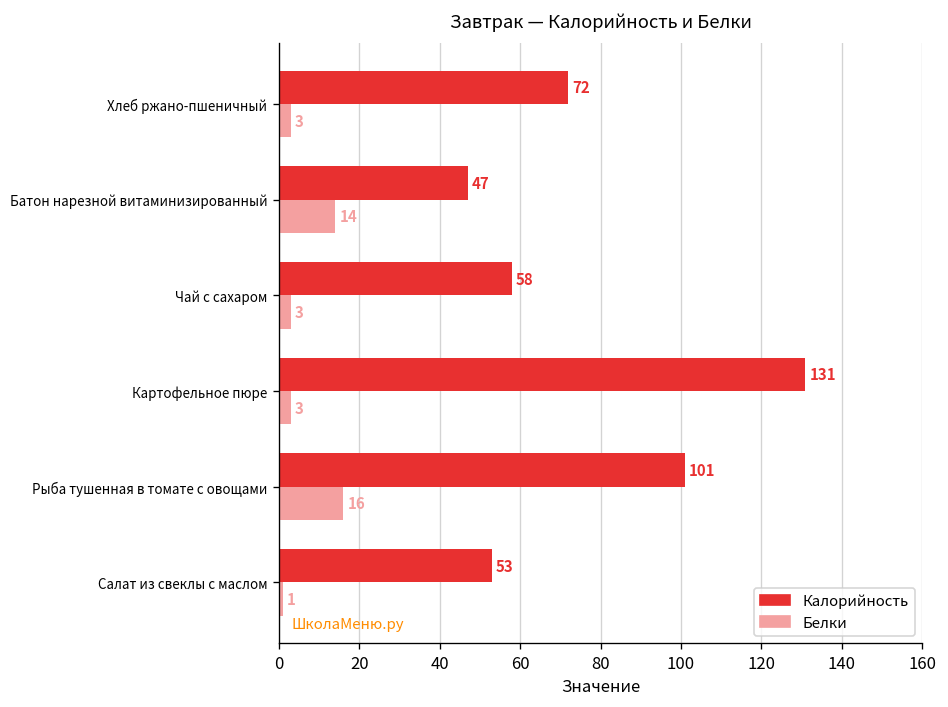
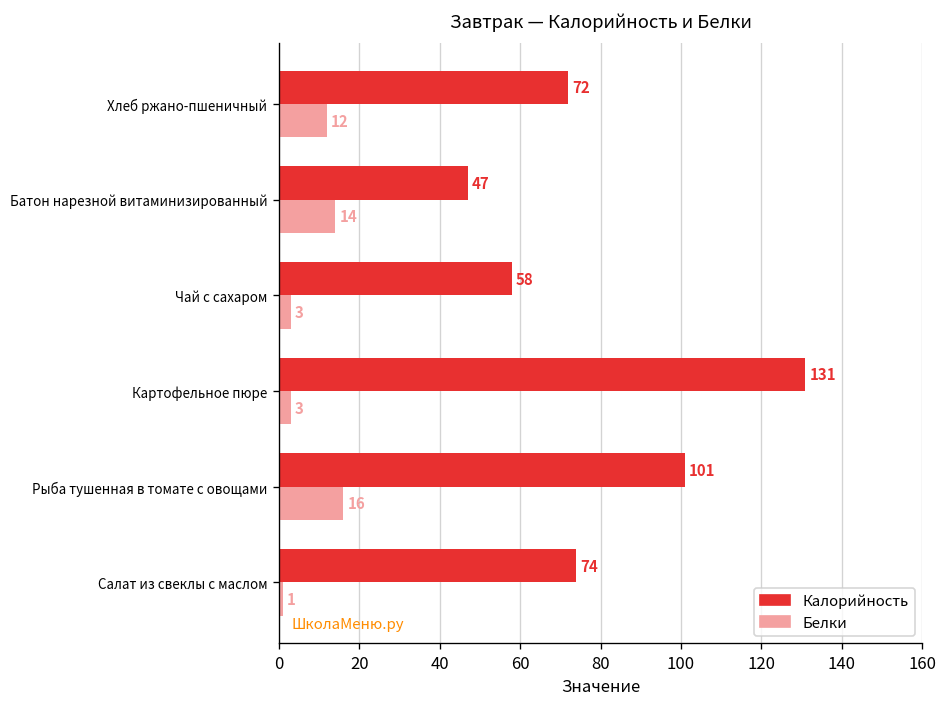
  {
    "Калорийность": {
      "Хлеб ржано-пшеничный": 72,
      "Батон нарезной витаминизированный": 47,
      "Чай с сахаром": 58,
      "Картофельное пюре": 131,
      "Рыба тушенная в томате с овощами": 101,
-     "Салат из свеклы с маслом": 53
+     "Салат из свеклы с маслом": 74
    },
    "Белки": {
-     "Хлеб ржано-пшеничный": 3,
+     "Хлеб ржано-пшеничный": 12,
      "Батон нарезной витаминизированный": 14,
      "Чай с сахаром": 3,
      "Картофельное пюре": 3,
      "Рыба тушенная в томате с овощами": 16,
      "Салат из свеклы с маслом": 1
    }
  }
